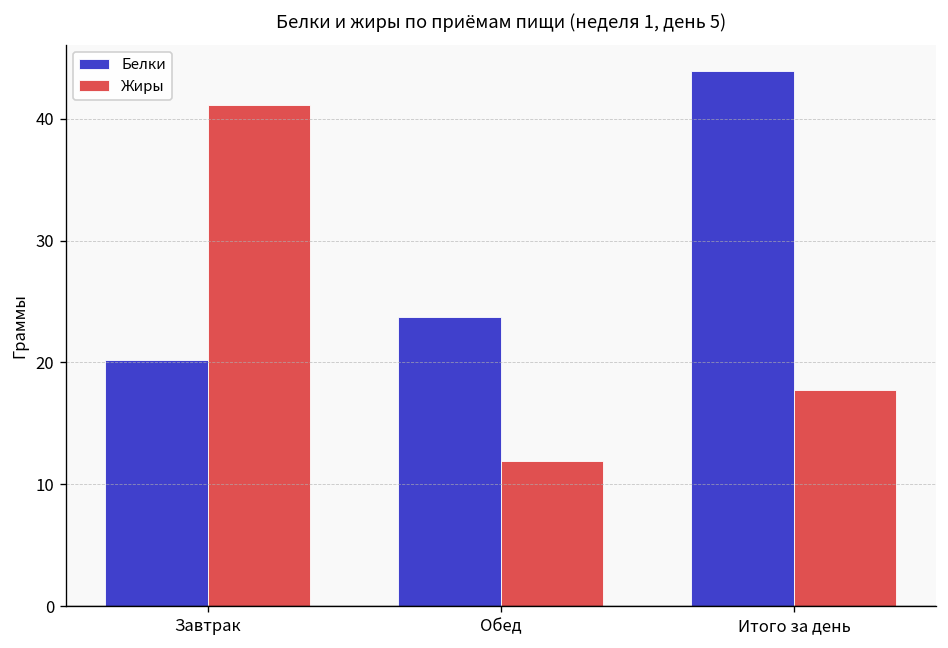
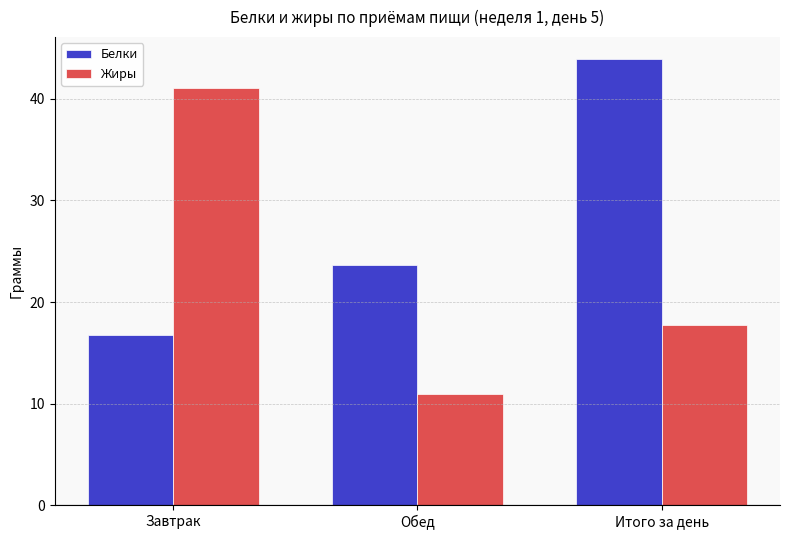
  {
    "Белки": {
-     "Завтрак": 20.2,
+     "Завтрак": 16.8,
      "Обед": 23.7,
      "Итого за день": 43.9
    },
    "Жиры": {
      "Завтрак": 41.1,
-     "Обед": 11.9,
+     "Обед": 10.9,
      "Итого за день": 17.7
    }
  }
